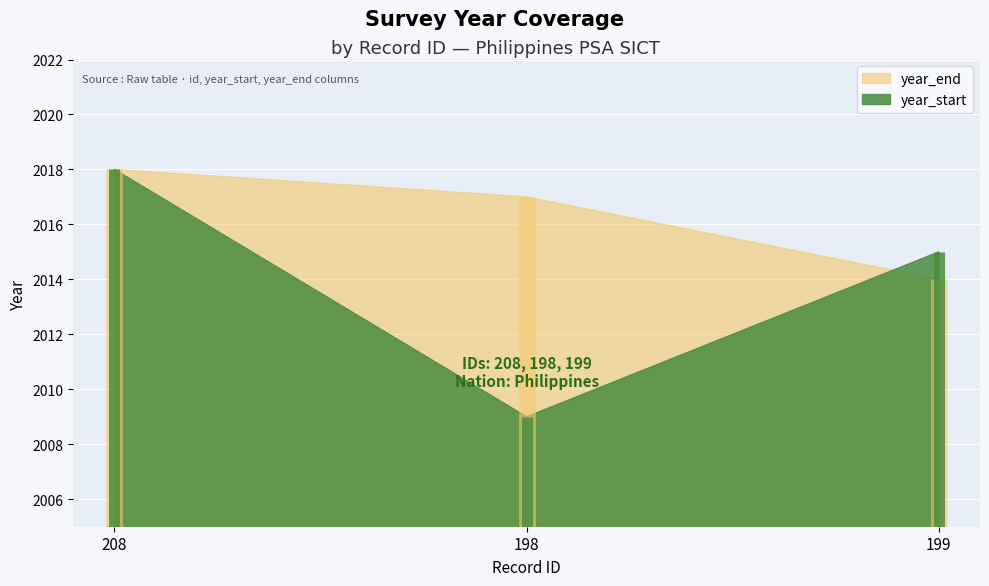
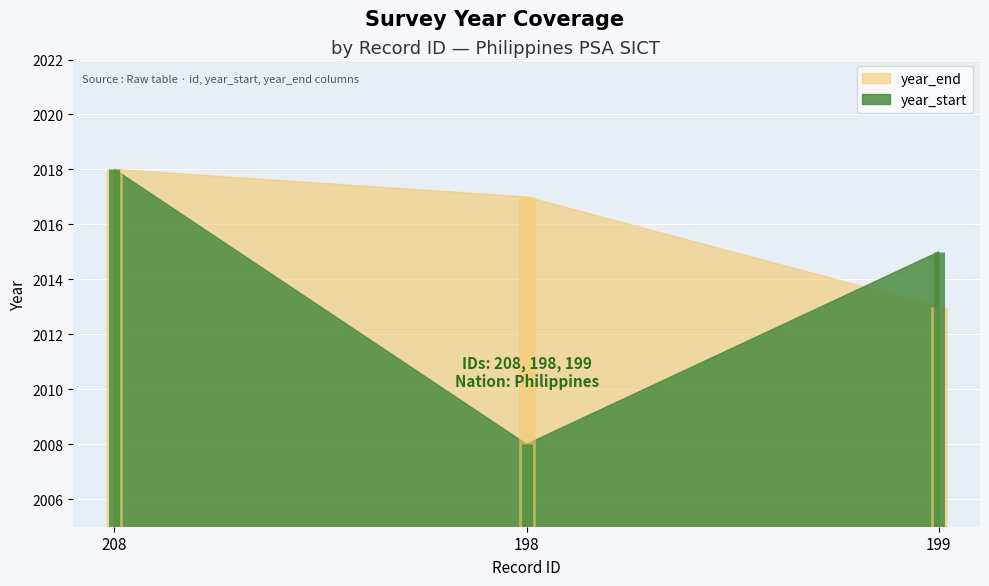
  {
    "year_end": {
      "198": 2017,
-     "199": 2014
+     "199": 2013
    },
    "year_start": {
-     "198": 2009,
+     "198": 2008,
      "199": 2015
    }
  }
